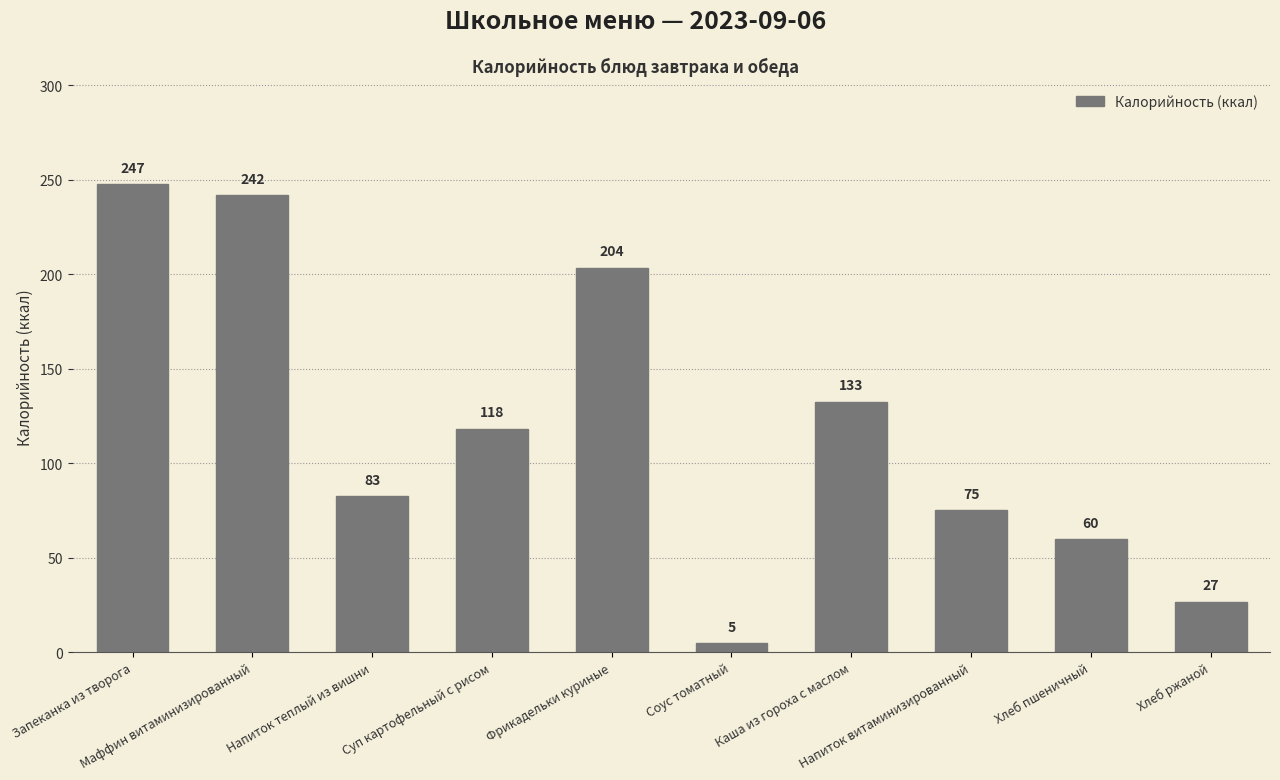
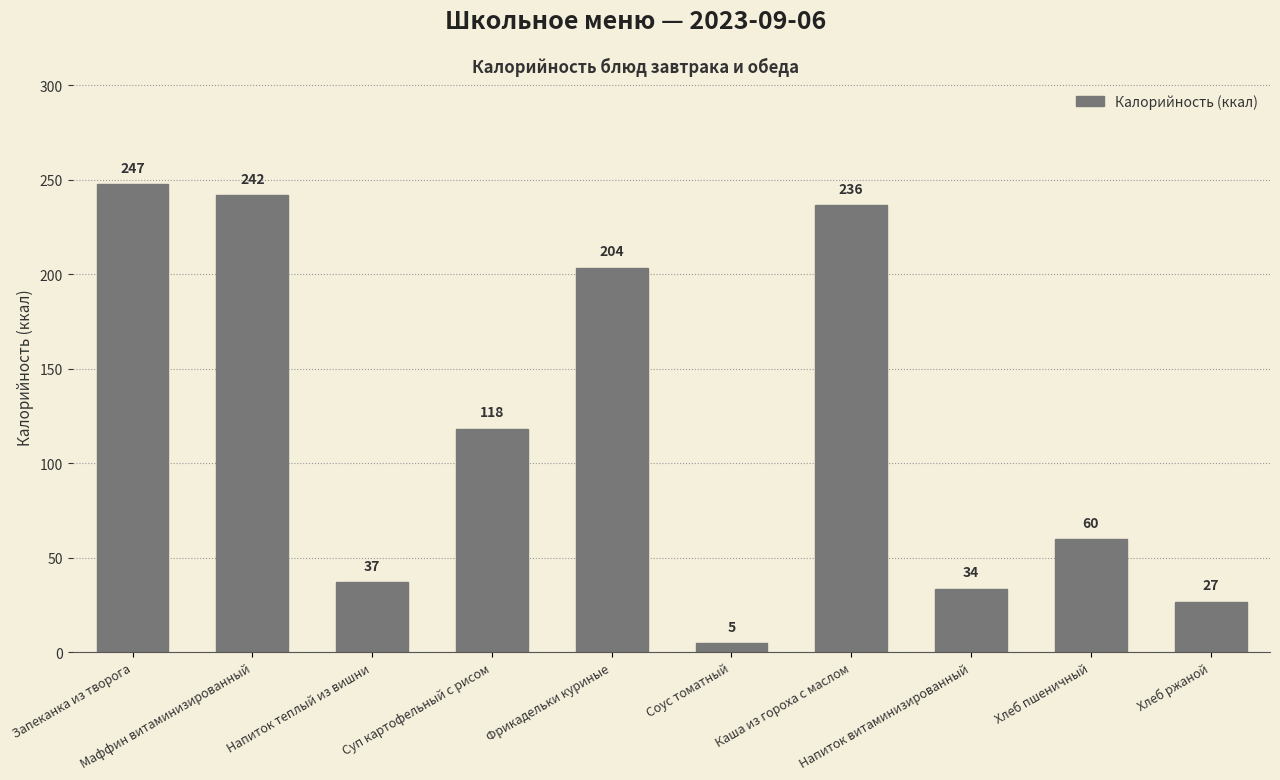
  {
    "Запеканка из творога": 247,
    "Маффин витаминизированный": 242,
-   "Напиток теплый из вишни": 83,
+   "Напиток теплый из вишни": 37,
    "Суп картофельный с рисом": 118,
    "Фрикадельки куриные": 204,
    "Соус томатный": 5,
-   "Каша из гороха с маслом": 133,
-   "Напиток витаминизированный": 75,
+   "Каша из гороха с маслом": 236,
+   "Напиток витаминизированный": 34,
    "Хлеб пшеничный": 60,
    "Хлеб ржаной": 27
  }
